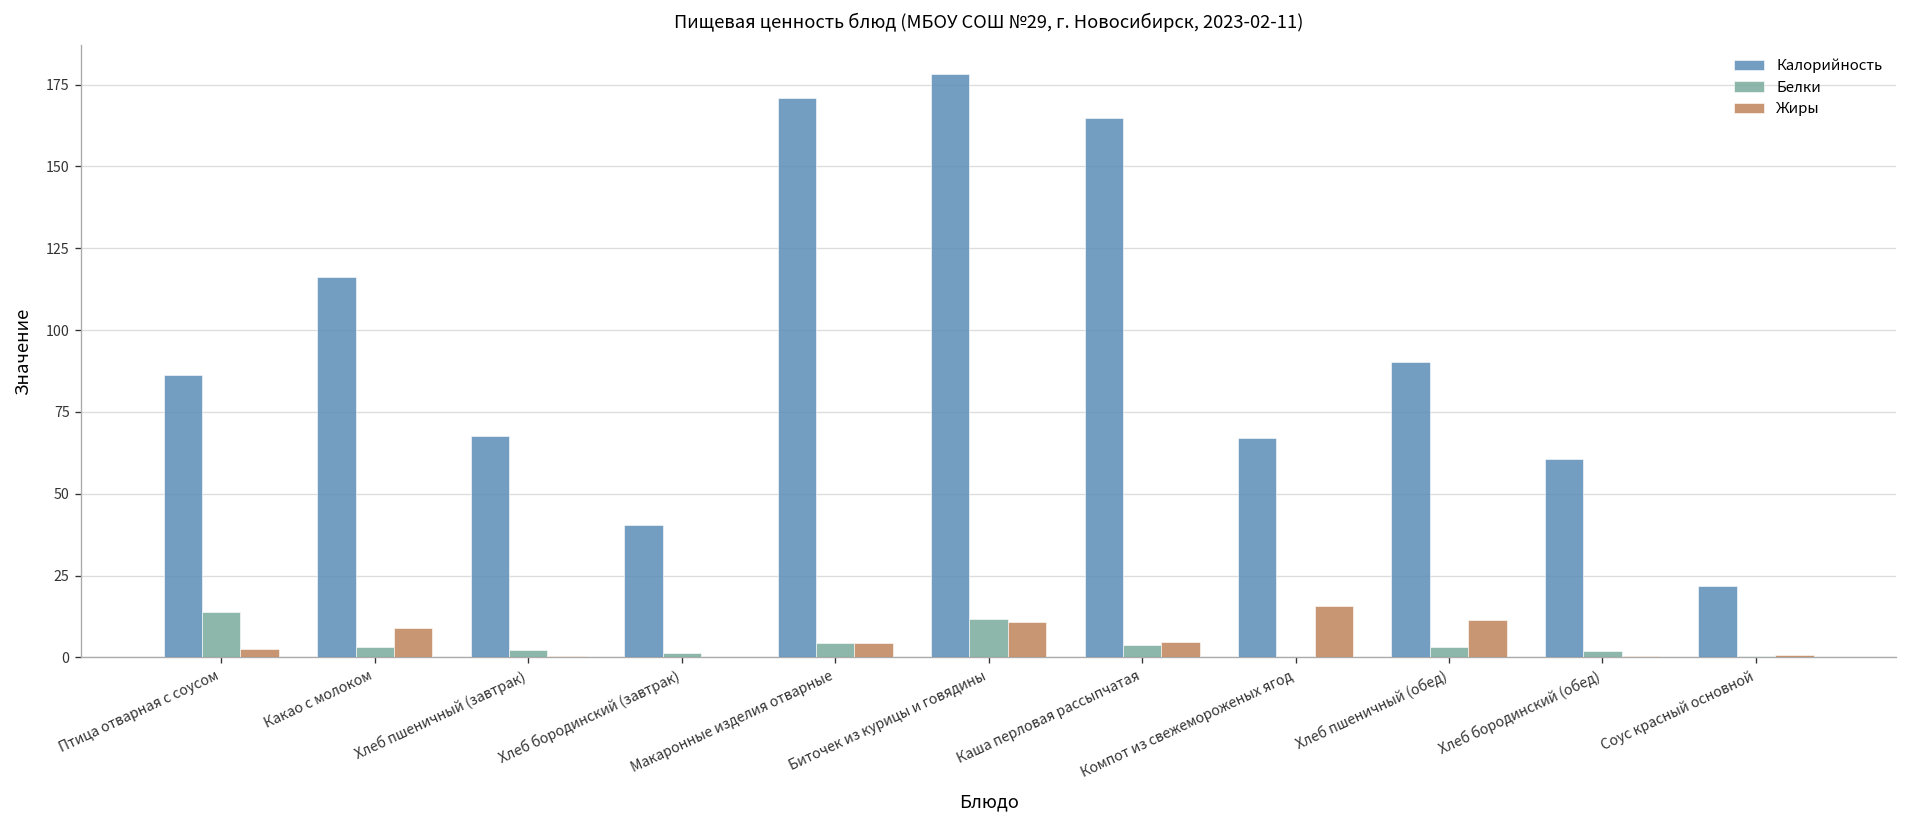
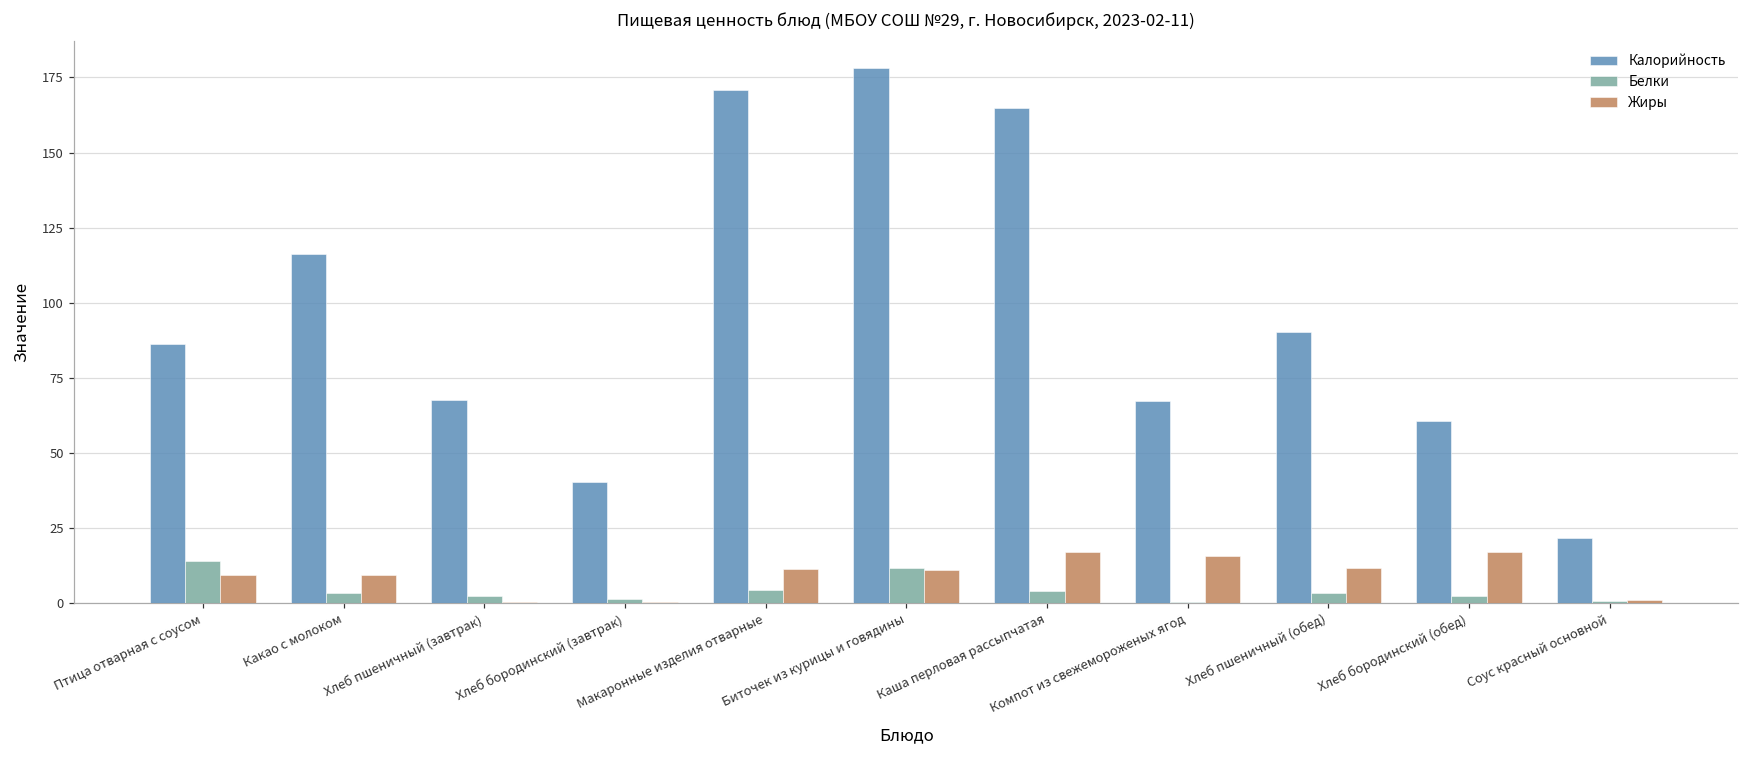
  {
    "Жиры": {
-     "Птица отварная с соусом": 3,
+     "Птица отварная с соусом": 9,
      "Какао с молоком": 9,
-     "Макаронные изделия отварные": 4,
+     "Макаронные изделия отварные": 11,
      "Биточек из курицы и говядины": 11,
-     "Каша перловая рассыпчатая": 5,
+     "Каша перловая рассыпчатая": 17,
      "Компот из свежемороженых ягод": 16,
      "Хлеб пшеничный (обед)": 11,
-     "Хлеб бородинский (обед)": 0
+     "Хлеб бородинский (обед)": 17
    }
  }
